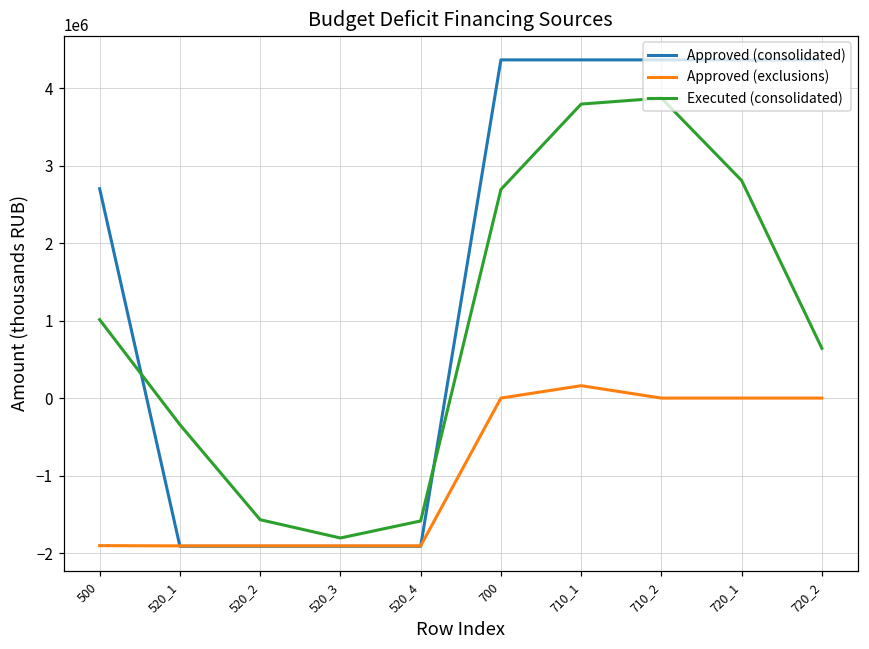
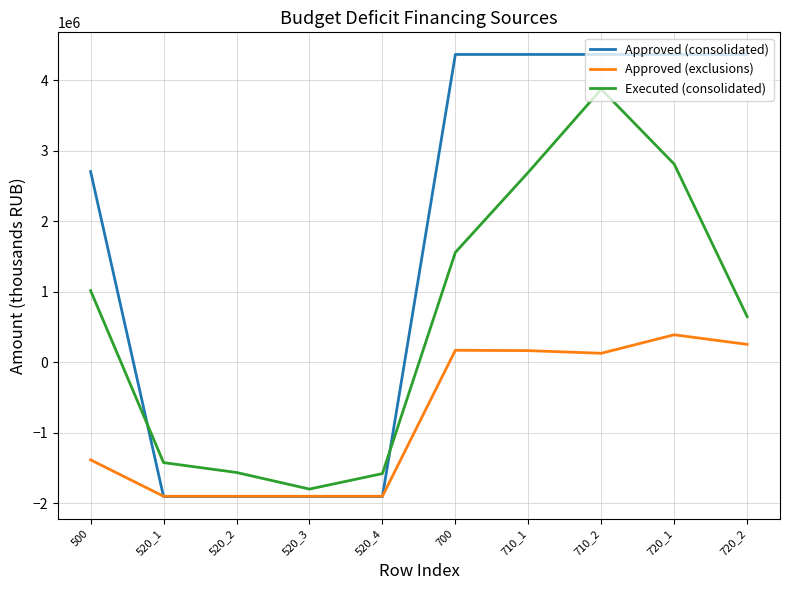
  {
    "Approved (consolidated)": {
      "500": 2700000,
      "700": 4400000,
      "710_1": 4400000
    },
    "Approved (exclusions)": {
-     "500": -1900000,
-     "700": 0,
+     "500": -1400000,
+     "700": 200000,
      "710_1": 200000,
-     "710_2": 0,
-     "720_1": 0,
-     "720_2": 0
+     "710_2": 100000,
+     "720_1": 400000,
+     "720_2": 300000
    },
    "Executed (consolidated)": {
      "500": 1000000,
-     "520_1": -300000,
+     "520_1": -1400000,
      "520_2": -1600000,
      "520_3": -1800000,
      "520_4": -1600000,
-     "700": 2700000,
-     "710_1": 3800000,
+     "700": 1600000,
+     "710_1": 2700000,
      "720_1": 2800000,
      "720_2": 600000
    }
  }
